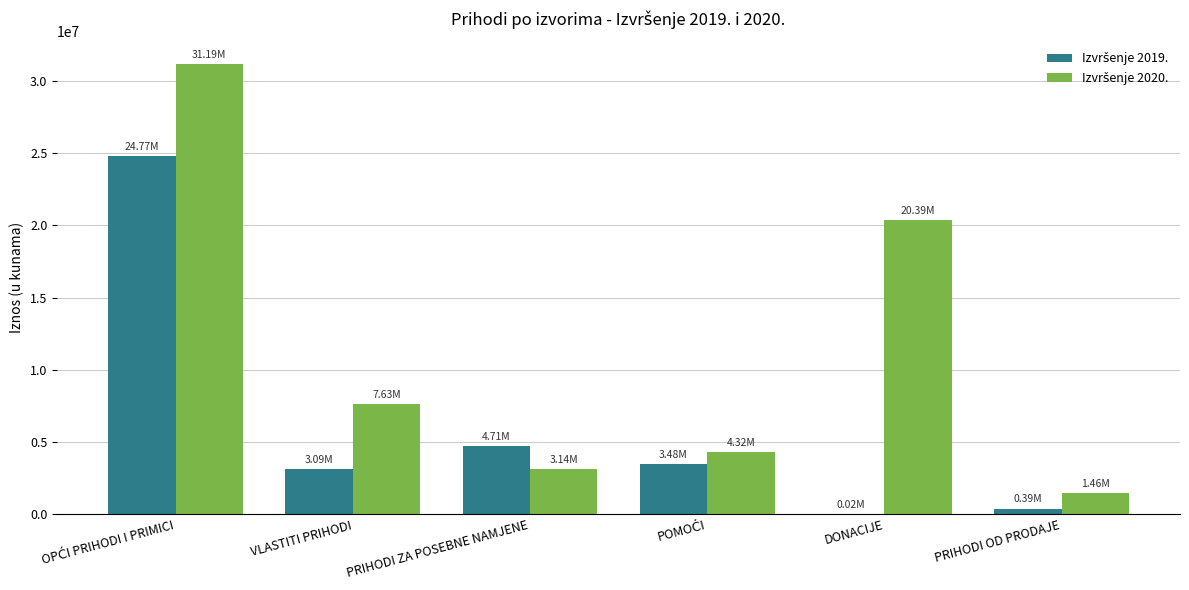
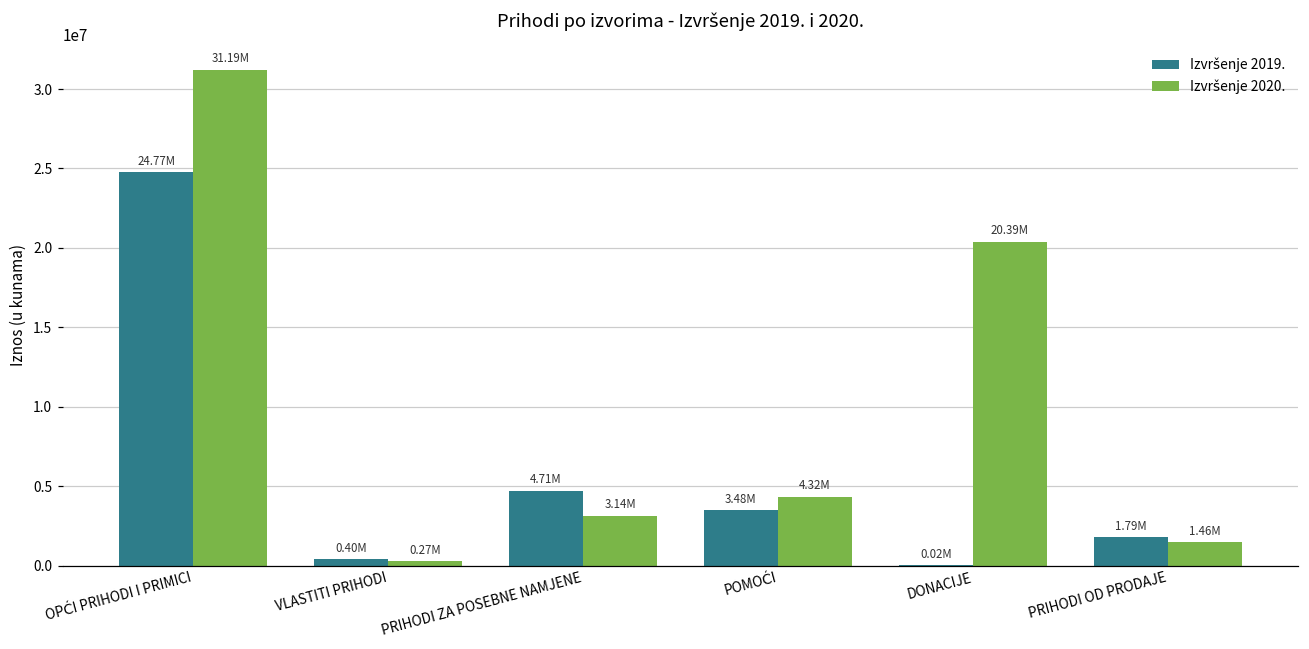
  {
    "Izvršenje 2019.": {
      "OPĆI PRIHODI I PRIMICI": "24.77M",
-     "VLASTITI PRIHODI": "3.09M",
+     "VLASTITI PRIHODI": "0.40M",
      "PRIHODI ZA POSEBNE NAMJENE": "4.71M",
      "POMOĆI": "3.48M",
      "DONACIJE": "0.02M",
-     "PRIHODI OD PRODAJE": "0.39M"
+     "PRIHODI OD PRODAJE": "1.79M"
    },
    "Izvršenje 2020.": {
      "OPĆI PRIHODI I PRIMICI": "31.19M",
-     "VLASTITI PRIHODI": "7.63M",
+     "VLASTITI PRIHODI": "0.27M",
      "PRIHODI ZA POSEBNE NAMJENE": "3.14M",
      "POMOĆI": "4.32M",
      "DONACIJE": "20.39M",
      "PRIHODI OD PRODAJE": "1.46M"
    }
  }
